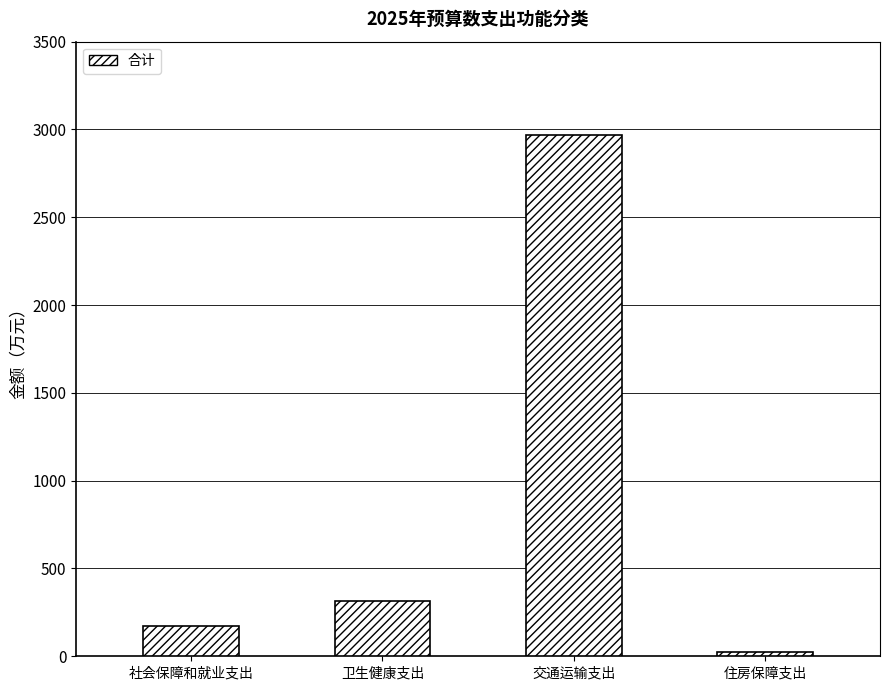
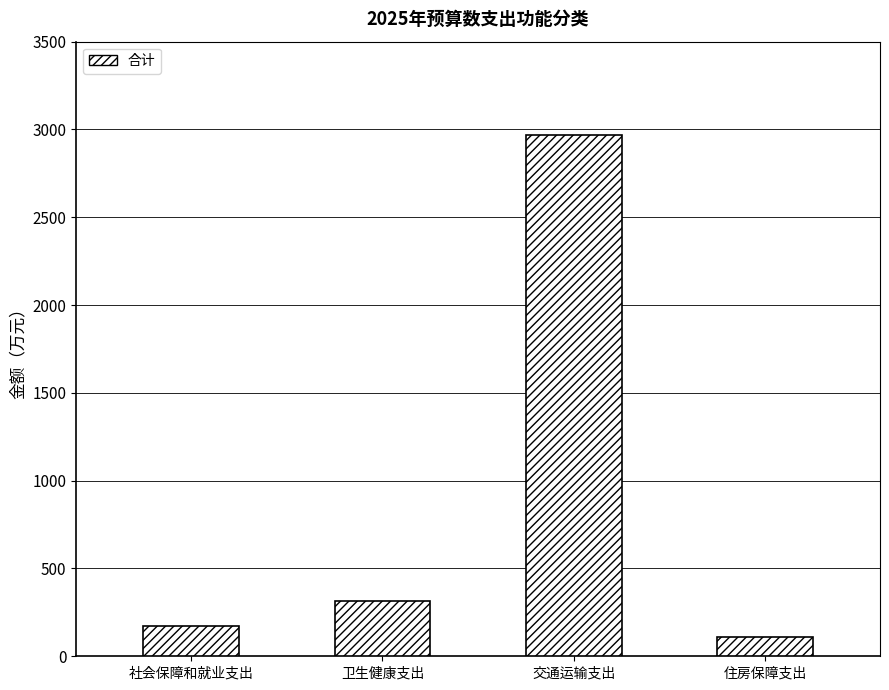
  {
    "社会保障和就业支出": 170,
    "卫生健康支出": 310,
    "交通运输支出": 2970,
-   "住房保障支出": 20
+   "住房保障支出": 110
  }
